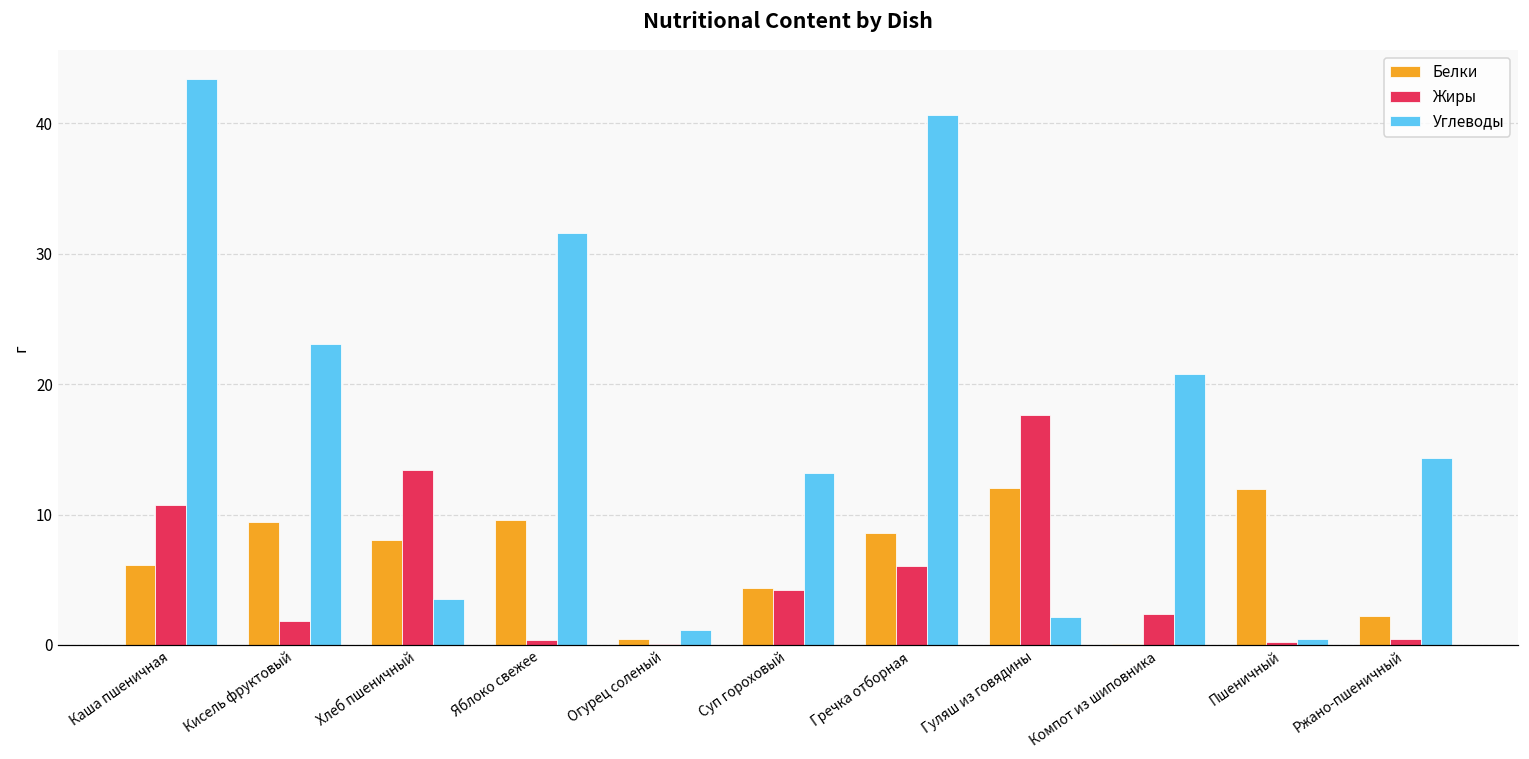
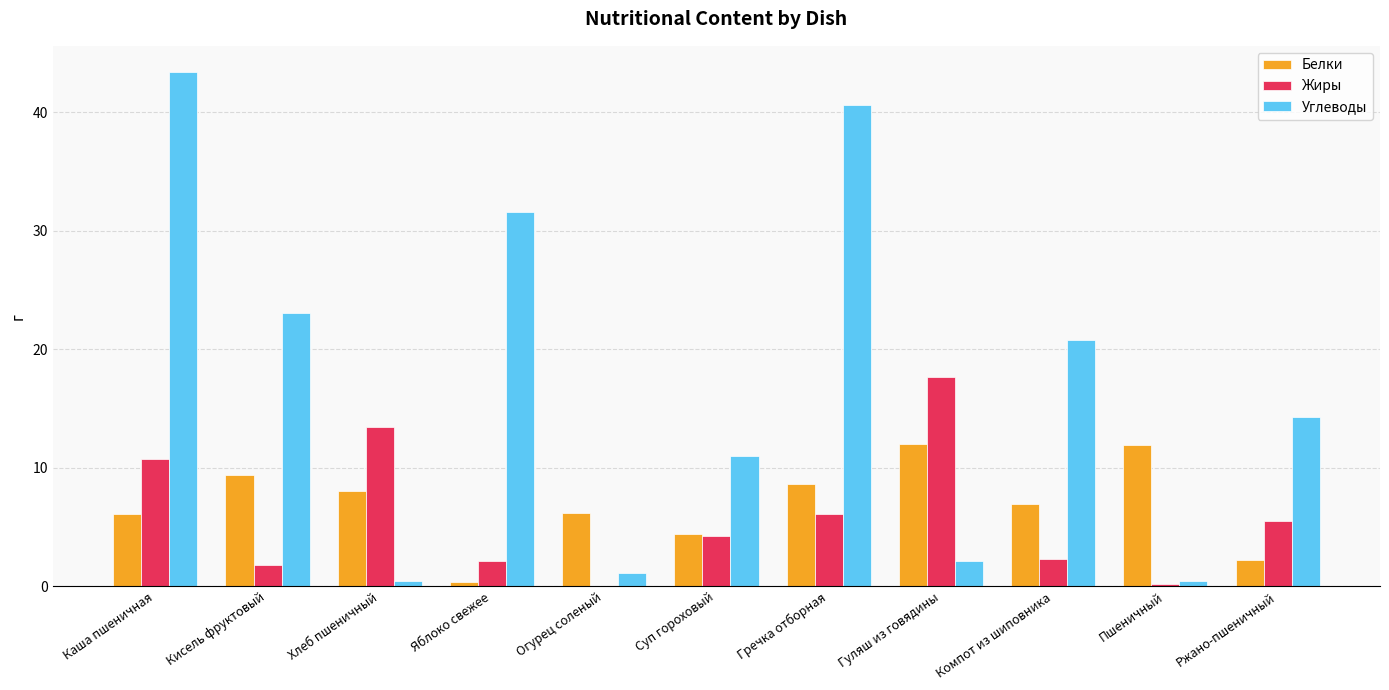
  {
    "Белки": {
      "Каша пшеничная": 6.1,
      "Кисель фруктовый": 9.4,
      "Хлеб пшеничный": 8.1,
-     "Яблоко свежее": 9.6,
-     "Огурец соленый": 0.4,
+     "Яблоко свежее": 0.4,
+     "Огурец соленый": 6.2,
      "Суп гороховый": 4.4,
      "Гречка отборная": 8.6,
      "Гуляш из говядины": 12.0,
-     "Компот из шиповника": 0.1,
+     "Компот из шиповника": 7.0,
      "Пшеничный": 11.9,
      "Ржано-пшеничный": 2.2
    },
    "Жиры": {
      "Каша пшеничная": 10.7,
      "Кисель фруктовый": 1.8,
      "Хлеб пшеничный": 13.4,
-     "Яблоко свежее": 0.4,
+     "Яблоко свежее": 2.1,
      "Суп гороховый": 4.2,
      "Гречка отборная": 6.1,
      "Гуляш из говядины": 17.6,
      "Компот из шиповника": 2.3,
-     "Ржано-пшеничный": 0.4
+     "Ржано-пшеничный": 5.5
    },
    "Углеводы": {
      "Каша пшеничная": 43.4,
      "Кисель фруктовый": 23.0,
-     "Хлеб пшеничный": 3.6,
+     "Хлеб пшеничный": 0.4,
      "Яблоко свежее": 31.6,
      "Огурец соленый": 1.1,
-     "Суп гороховый": 13.2,
+     "Суп гороховый": 11.0,
      "Гречка отборная": 40.6,
      "Гуляш из говядины": 2.1,
      "Компот из шиповника": 20.8,
      "Пшеничный": 0.4,
      "Ржано-пшеничный": 14.3
    }
  }
